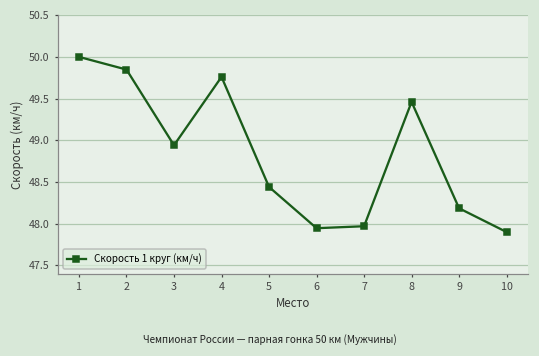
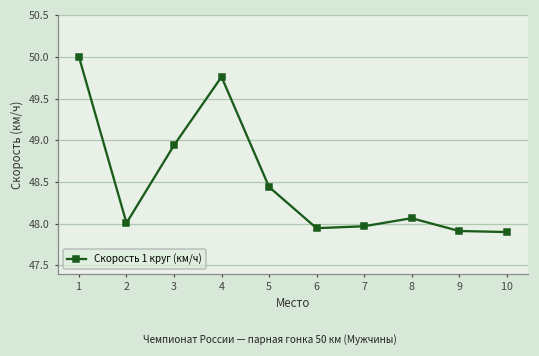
  {
    "1": 50.0,
-   "2": 49.8,
+   "2": 48.0,
    "3": 48.9,
    "4": 49.8,
    "5": 48.4,
    "6": 47.9,
    "7": 48.0,
-   "8": 49.5,
-   "9": 48.2,
+   "8": 48.1,
+   "9": 47.9,
    "10": 47.9
  }
